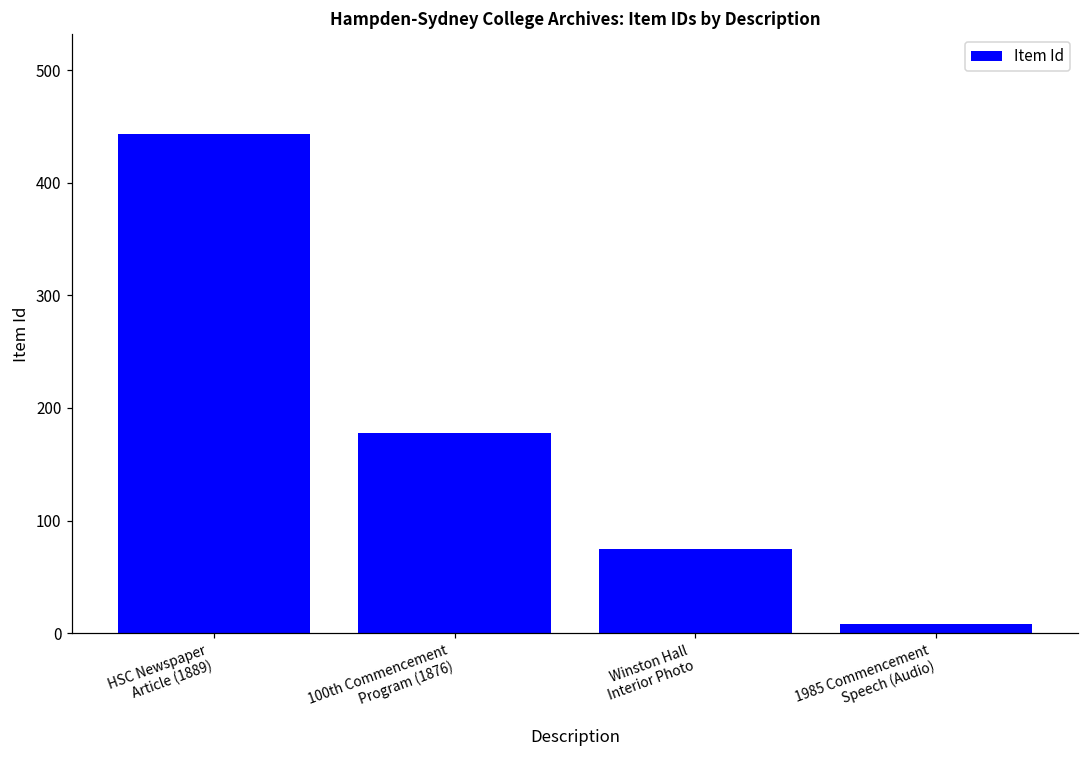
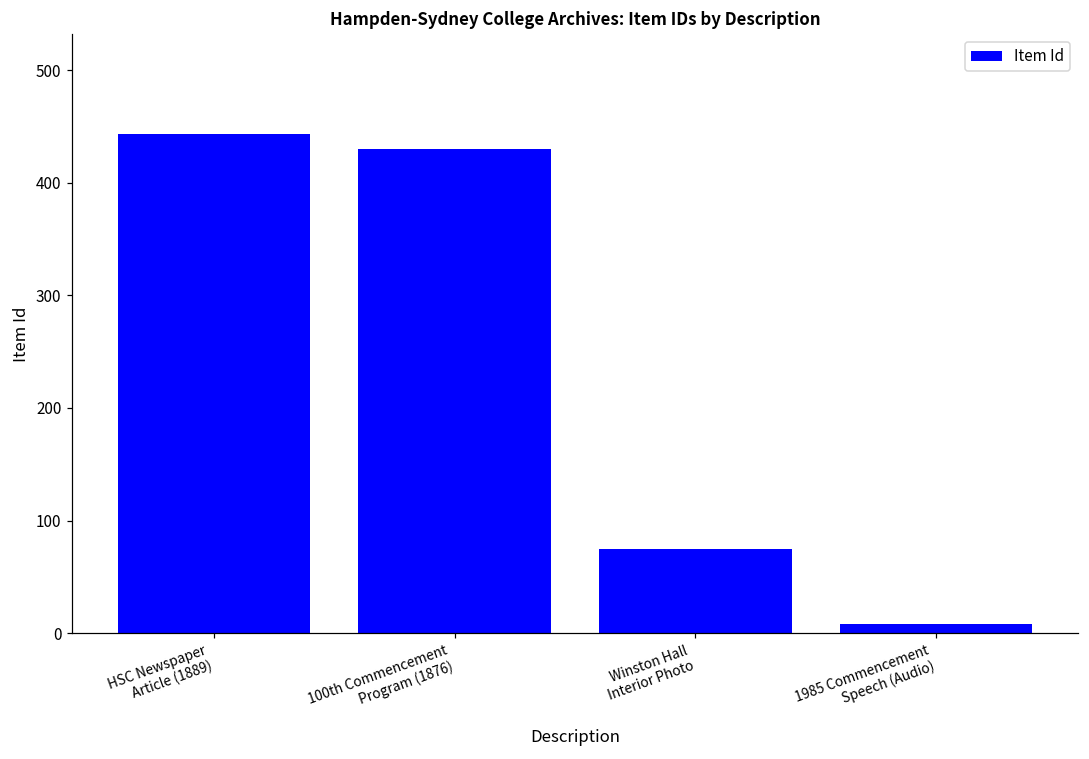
  {
    "HSC Newspaper Article (1889)": 443,
-   "100th Commencement Program (1876)": 178,
+   "100th Commencement Program (1876)": 430,
    "Winston Hall Interior Photo": 75,
    "1985 Commencement Speech (Audio)": 8
  }
